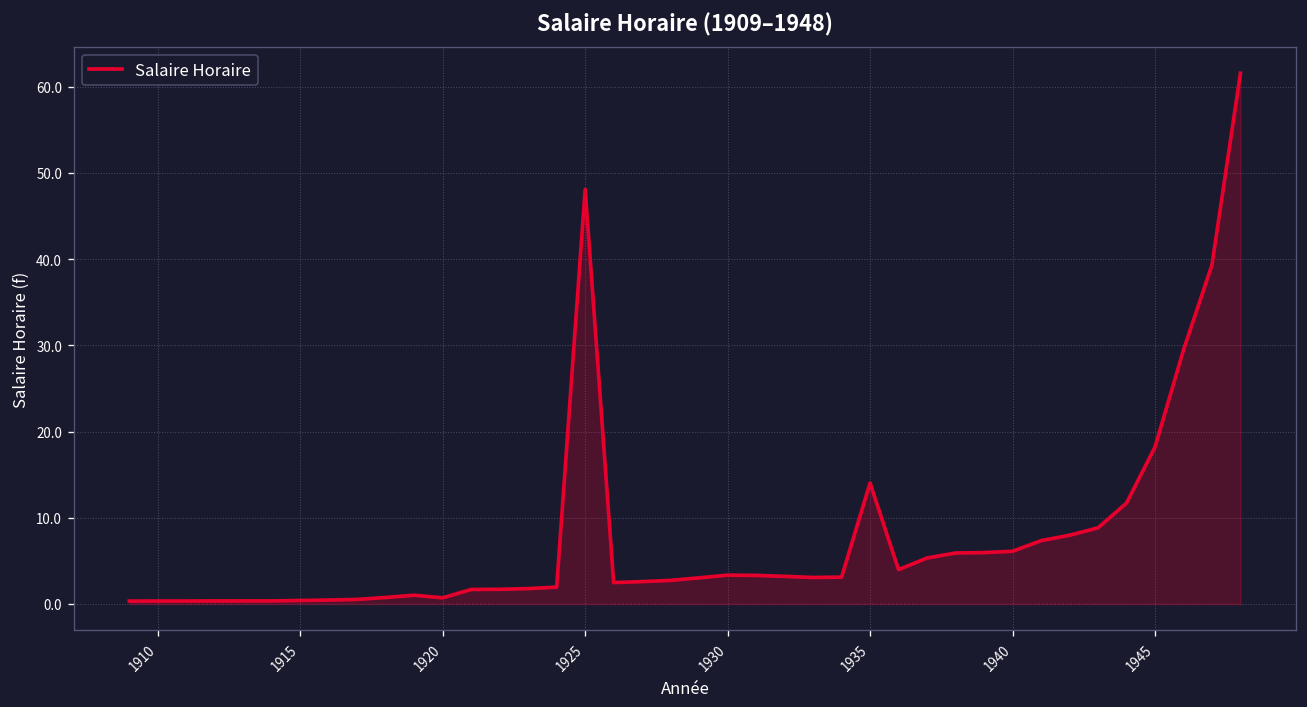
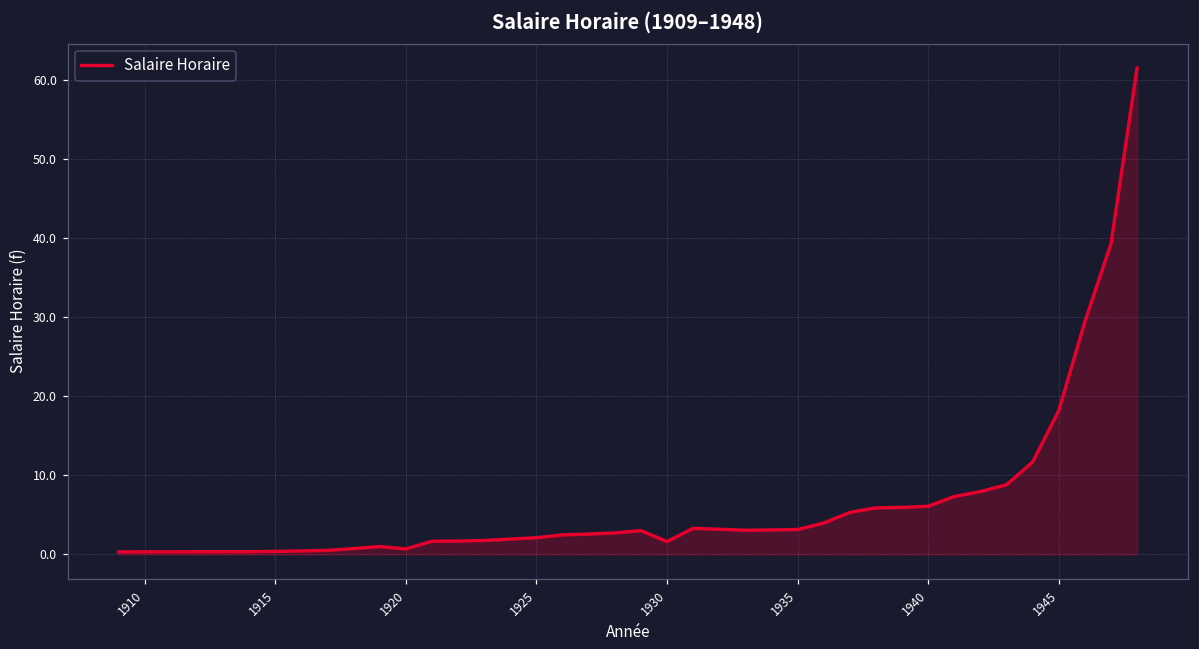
  {
    "1910": 0,
    "1915": 0,
    "1920": 1,
-   "1925": 48,
-   "1930": 3,
-   "1935": 14,
+   "1925": 2,
+   "1930": 2,
+   "1935": 3,
    "1940": 6,
    "1945": 18
  }
